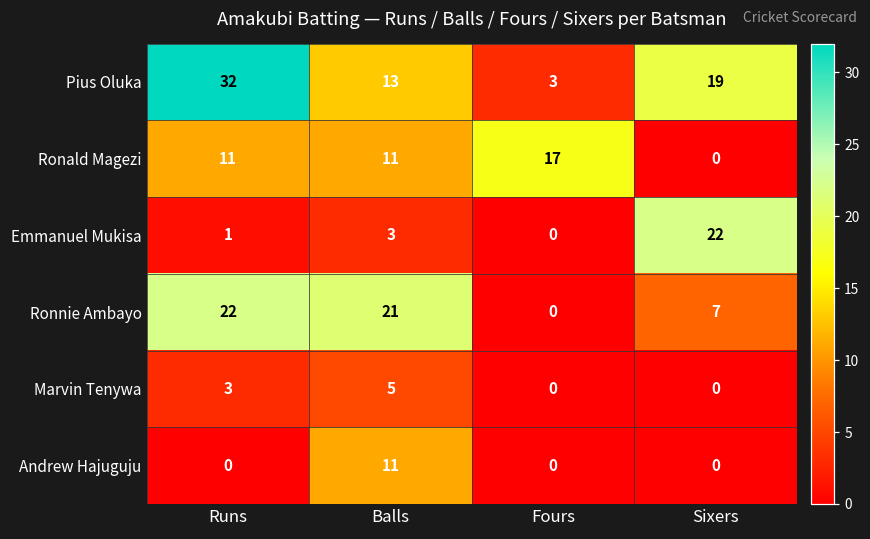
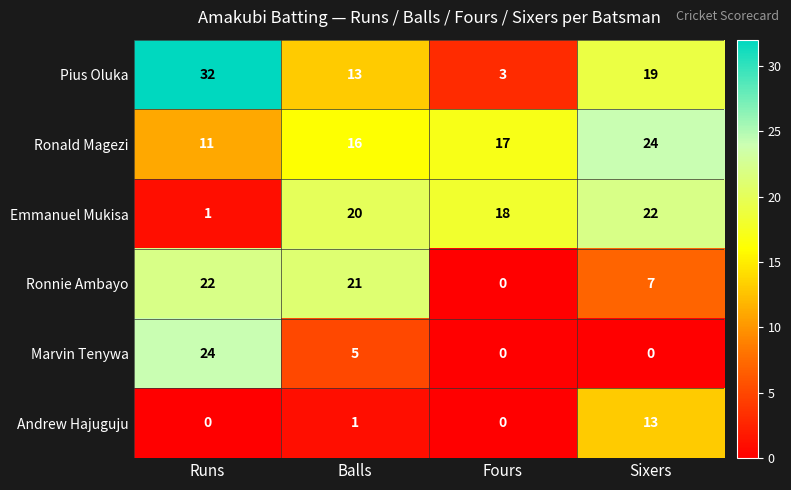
  {
    "Pius Oluka": {
      "Runs": 32,
      "Balls": 13,
      "Fours": 3,
      "Sixers": 19
    },
    "Ronald Magezi": {
      "Runs": 11,
-     "Balls": 11,
+     "Balls": 16,
      "Fours": 17,
-     "Sixers": 0
+     "Sixers": 24
    },
    "Emmanuel Mukisa": {
      "Runs": 1,
-     "Balls": 3,
-     "Fours": 0,
+     "Balls": 20,
+     "Fours": 18,
      "Sixers": 22
    },
    "Ronnie Ambayo": {
      "Runs": 22,
      "Balls": 21,
      "Fours": 0,
      "Sixers": 7
    },
    "Marvin Tenywa": {
-     "Runs": 3,
+     "Runs": 24,
      "Balls": 5,
      "Fours": 0,
      "Sixers": 0
    },
    "Andrew Hajuguju": {
      "Runs": 0,
-     "Balls": 11,
+     "Balls": 1,
      "Fours": 0,
-     "Sixers": 0
+     "Sixers": 13
    }
  }
